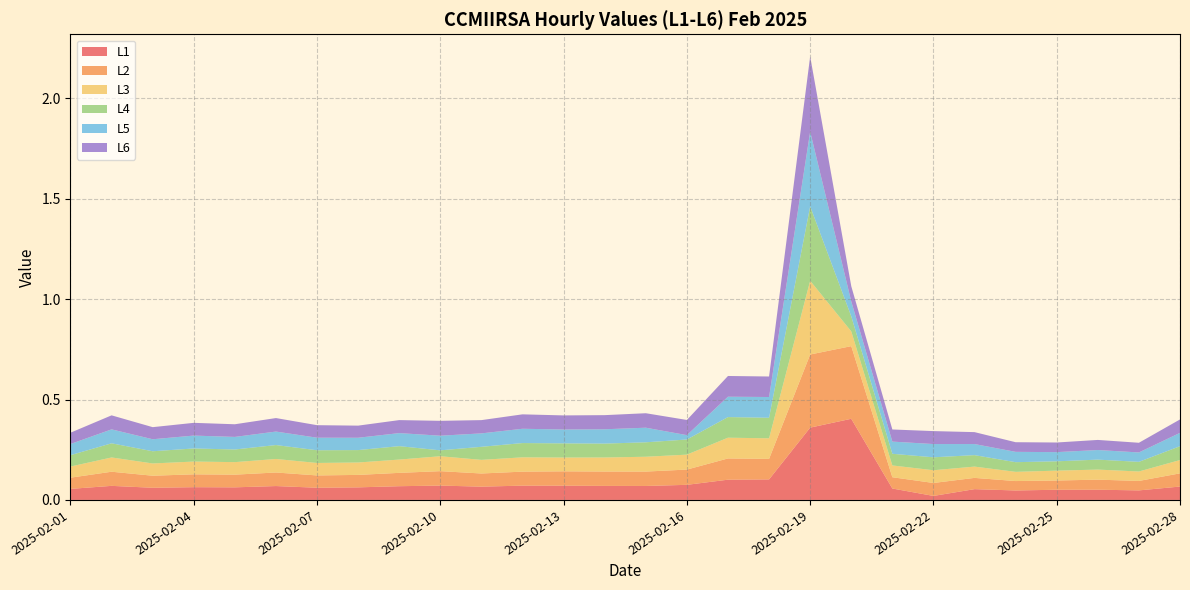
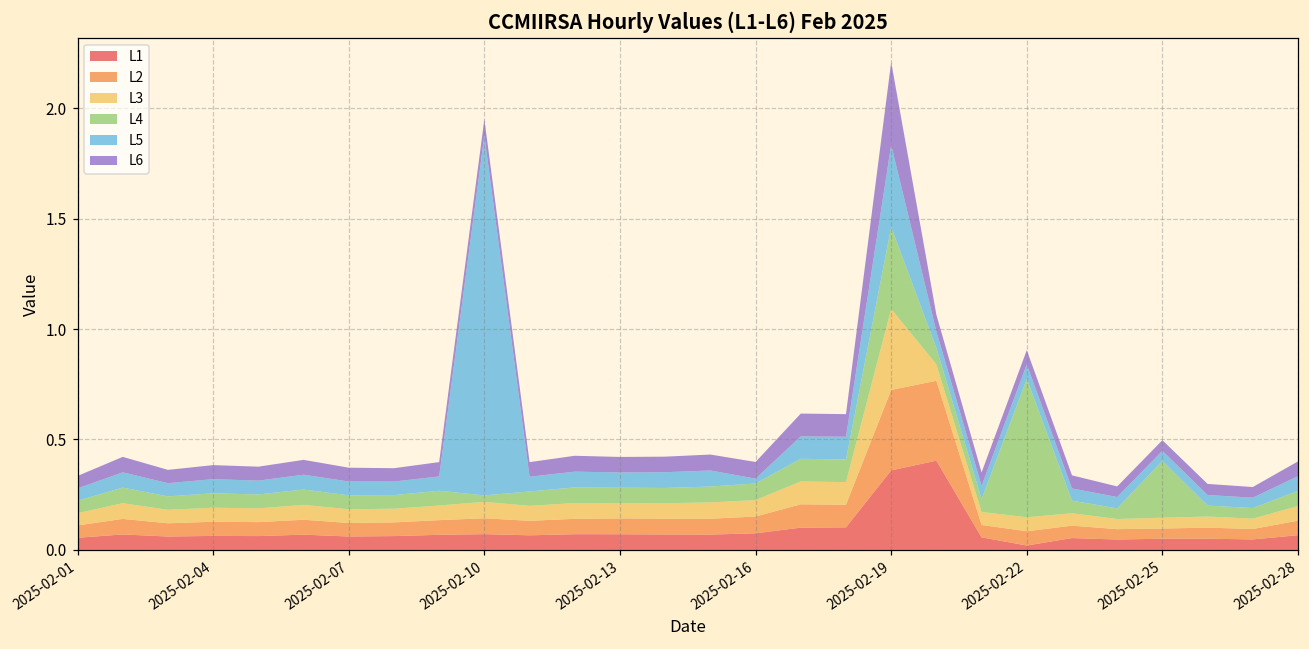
  {
    "L1": {
      "2025-02-01": 0.06,
      "2025-02-04": 0.06,
      "2025-02-07": 0.06,
      "2025-02-10": 0.07,
      "2025-02-13": 0.07,
      "2025-02-16": 0.08,
      "2025-02-19": 0.36,
      "2025-02-22": 0.02,
      "2025-02-25": 0.05,
      "2025-02-28": 0.07
    },
    "L2": {
      "2025-02-01": 0.06,
      "2025-02-04": 0.06,
      "2025-02-07": 0.06,
      "2025-02-10": 0.07,
      "2025-02-13": 0.07,
      "2025-02-16": 0.08,
      "2025-02-19": 0.36,
      "2025-02-22": 0.06,
      "2025-02-25": 0.05,
      "2025-02-28": 0.07
    },
    "L3": {
      "2025-02-01": 0.06,
      "2025-02-04": 0.06,
      "2025-02-07": 0.06,
      "2025-02-10": 0.07,
      "2025-02-13": 0.07,
      "2025-02-16": 0.07,
      "2025-02-19": 0.37,
      "2025-02-22": 0.06,
      "2025-02-25": 0.05,
      "2025-02-28": 0.07
    },
    "L4": {
      "2025-02-01": 0.06,
      "2025-02-04": 0.07,
      "2025-02-07": 0.06,
      "2025-02-10": 0.03,
      "2025-02-13": 0.07,
      "2025-02-16": 0.08,
      "2025-02-19": 0.37,
-     "2025-02-22": 0.06,
-     "2025-02-25": 0.05,
+     "2025-02-22": 0.63,
+     "2025-02-25": 0.26,
      "2025-02-28": 0.07
    },
    "L5": {
      "2025-02-01": 0.06,
      "2025-02-04": 0.06,
      "2025-02-07": 0.06,
-     "2025-02-10": 0.07,
+     "2025-02-10": 1.63,
      "2025-02-13": 0.07,
      "2025-02-16": 0.02,
      "2025-02-19": 0.37,
      "2025-02-22": 0.07,
      "2025-02-25": 0.05,
      "2025-02-28": 0.07
    },
    "L6": {
      "2025-02-01": 0.06,
      "2025-02-04": 0.06,
      "2025-02-07": 0.06,
      "2025-02-10": 0.07,
      "2025-02-13": 0.07,
      "2025-02-16": 0.08,
      "2025-02-19": 0.37,
      "2025-02-22": 0.06,
      "2025-02-25": 0.05,
      "2025-02-28": 0.07
    }
  }
